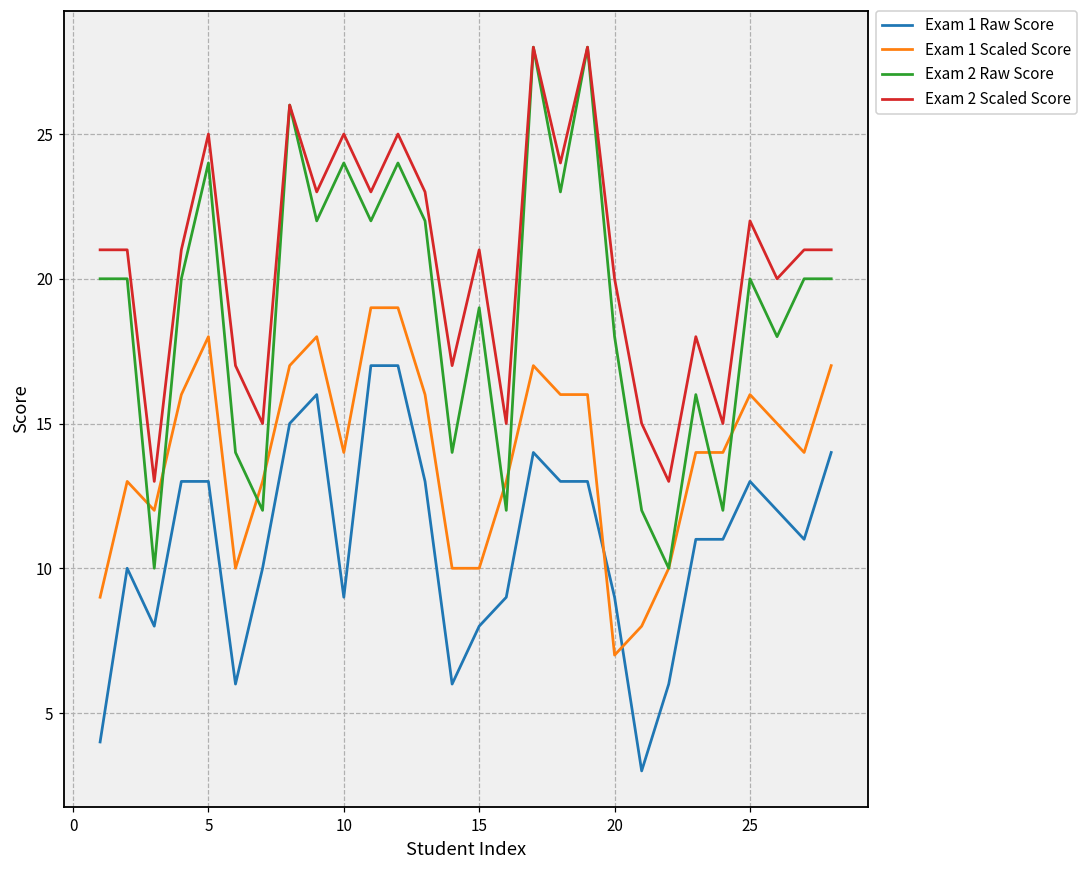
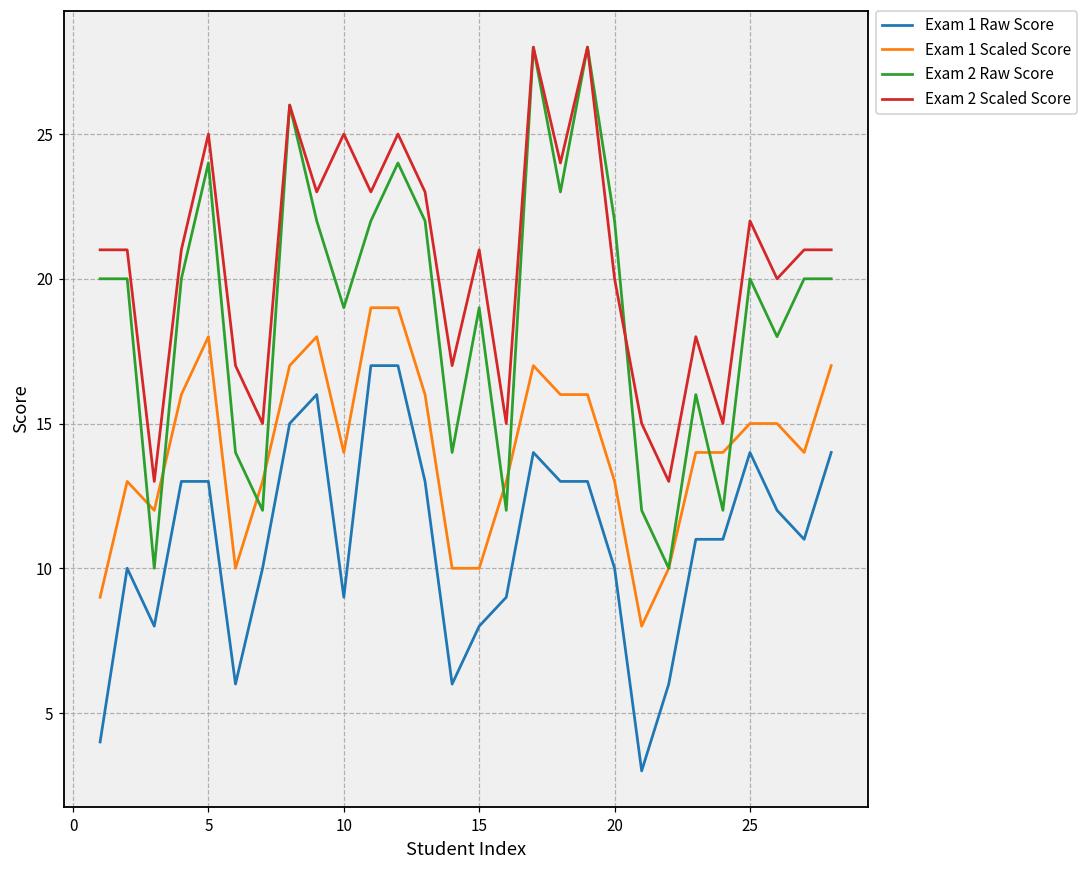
  {
    "Exam 1 Raw Score": {
      "5": 13,
      "10": 9,
      "15": 8,
-     "20": 9,
-     "25": 13
+     "20": 10,
+     "25": 14
    },
    "Exam 1 Scaled Score": {
      "5": 18,
      "10": 14,
      "15": 10,
-     "20": 7,
-     "25": 16
+     "20": 13,
+     "25": 15
    },
    "Exam 2 Raw Score": {
      "5": 24,
-     "10": 24,
+     "10": 19,
      "15": 19,
-     "20": 18,
+     "20": 22,
      "25": 20
    },
    "Exam 2 Scaled Score": {
      "5": 25,
      "10": 25,
      "15": 21,
      "20": 20,
      "25": 22
    }
  }
